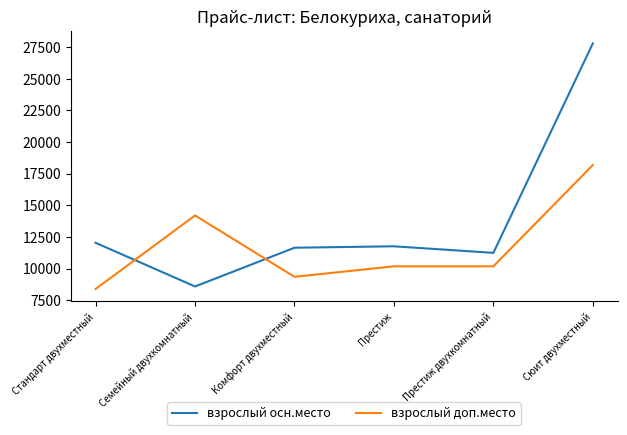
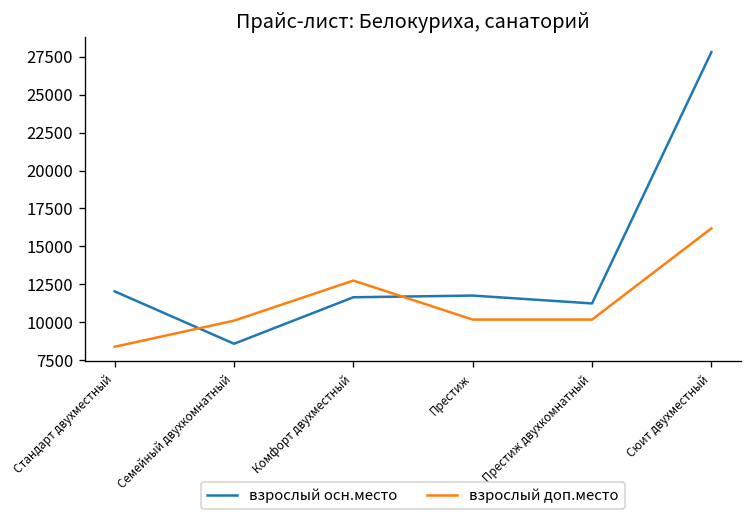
  {
    "взрослый осн.место": {
      "Стандарт двухместный": 12000,
      "Семейный двухкомнатный": 8600,
      "Комфорт двухместный": 11700,
      "Престиж": 11800,
      "Престиж двухкомнатный": 11200,
      "Сюит двухместный": 27800
    },
    "взрослый доп.место": {
      "Стандарт двухместный": 8400,
-     "Семейный двухкомнатный": 14200,
-     "Комфорт двухместный": 9400,
+     "Семейный двухкомнатный": 10100,
+     "Комфорт двухместный": 12800,
      "Престиж": 10200,
      "Престиж двухкомнатный": 10200,
-     "Сюит двухместный": 18200
+     "Сюит двухместный": 16200
    }
  }
